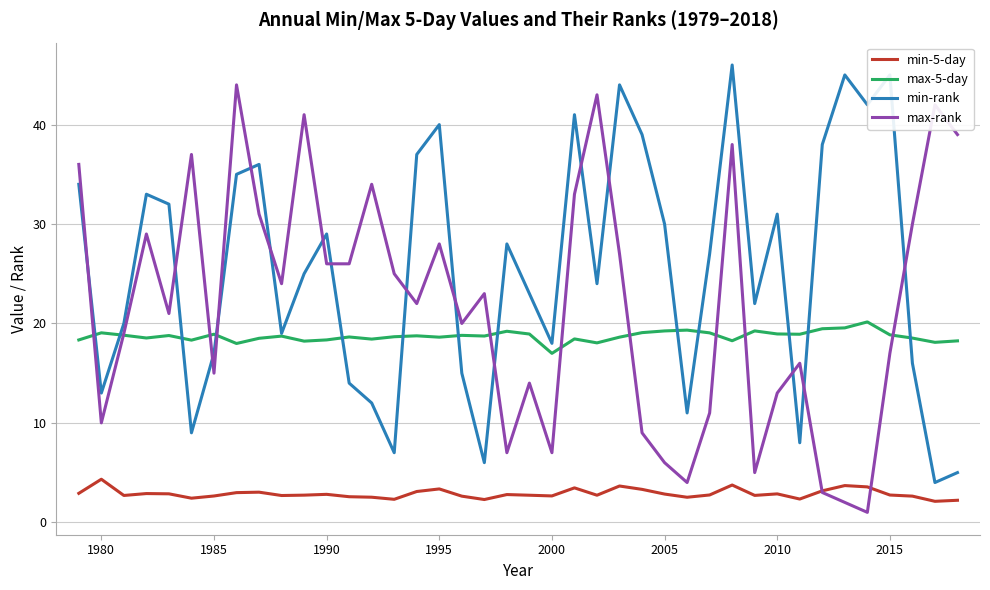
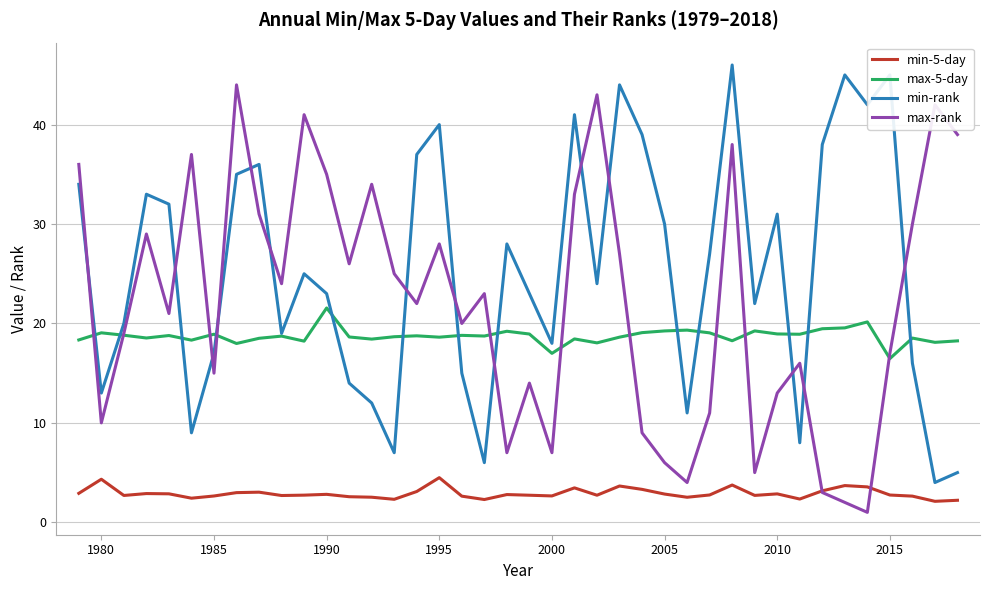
  {
    "min-5-day": {
      "1980": 4,
      "1985": 3,
      "1990": 3,
-     "1995": 3,
+     "1995": 4,
      "2000": 3,
      "2005": 3,
      "2010": 3,
      "2015": 3
    },
    "max-5-day": {
      "1980": 19,
      "1985": 19,
-     "1990": 18,
+     "1990": 22,
      "1995": 19,
      "2000": 17,
      "2005": 19,
      "2010": 19,
-     "2015": 19
+     "2015": 16
    },
    "min-rank": {
      "1980": 13,
      "1985": 17,
-     "1990": 29,
+     "1990": 23,
      "1995": 40,
      "2000": 18,
      "2005": 30,
      "2010": 31
    },
    "max-rank": {
      "1980": 10,
      "1985": 15,
-     "1990": 26,
+     "1990": 35,
      "1995": 28,
      "2000": 7,
      "2005": 6,
      "2010": 13,
      "2015": 17
    }
  }
